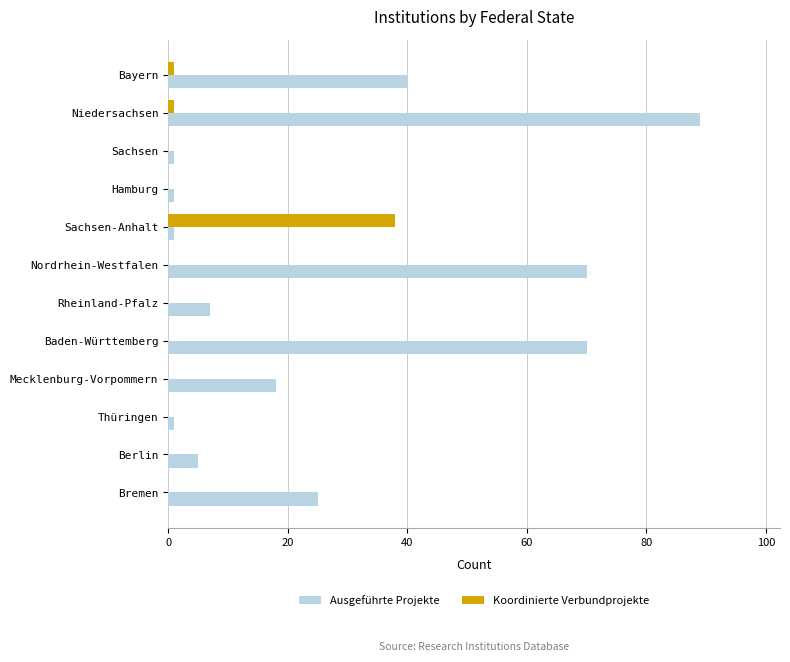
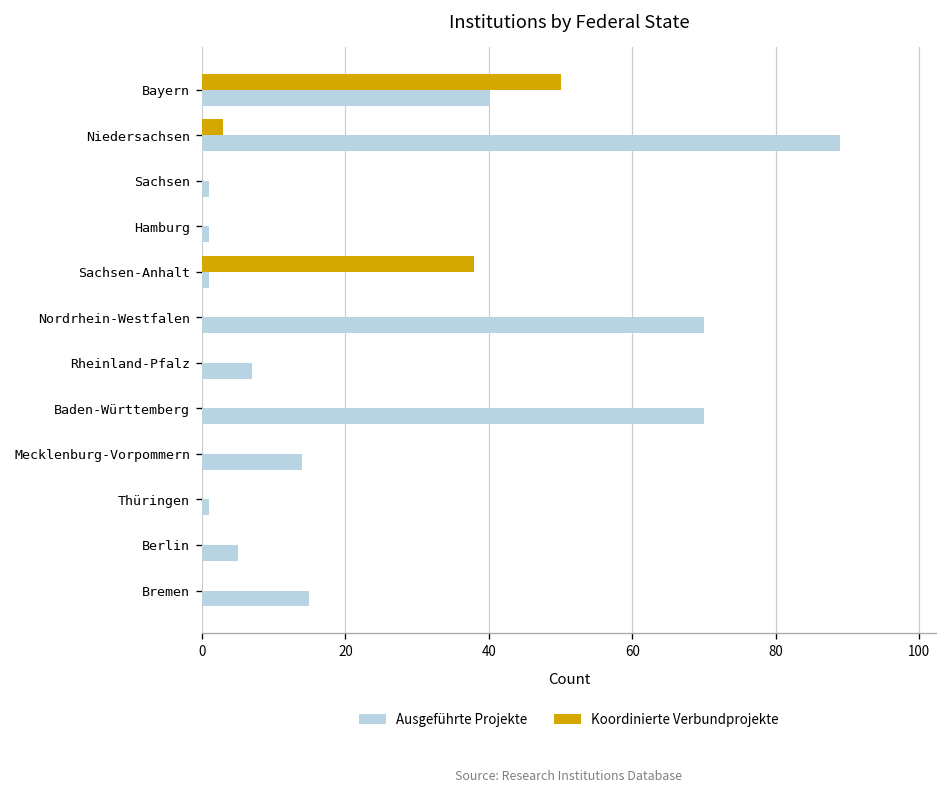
  {
    "Ausgeführte Projekte": {
      "Bayern": 40,
      "Niedersachsen": 89,
      "Sachsen": 1,
      "Hamburg": 1,
      "Sachsen-Anhalt": 1,
      "Nordrhein-Westfalen": 70,
      "Rheinland-Pfalz": 7,
      "Baden-Württemberg": 70,
-     "Mecklenburg-Vorpommern": 18,
+     "Mecklenburg-Vorpommern": 14,
      "Thüringen": 1,
      "Berlin": 5,
-     "Bremen": 25
+     "Bremen": 15
    },
    "Koordinierte Verbundprojekte": {
-     "Bayern": 1,
-     "Niedersachsen": 1,
+     "Bayern": 50,
+     "Niedersachsen": 3,
      "Sachsen": 0,
      "Hamburg": 0,
      "Sachsen-Anhalt": 38,
      "Nordrhein-Westfalen": 0,
      "Rheinland-Pfalz": 0,
      "Baden-Württemberg": 0,
      "Mecklenburg-Vorpommern": 0,
      "Thüringen": 0,
      "Berlin": 0,
      "Bremen": 0
    }
  }
